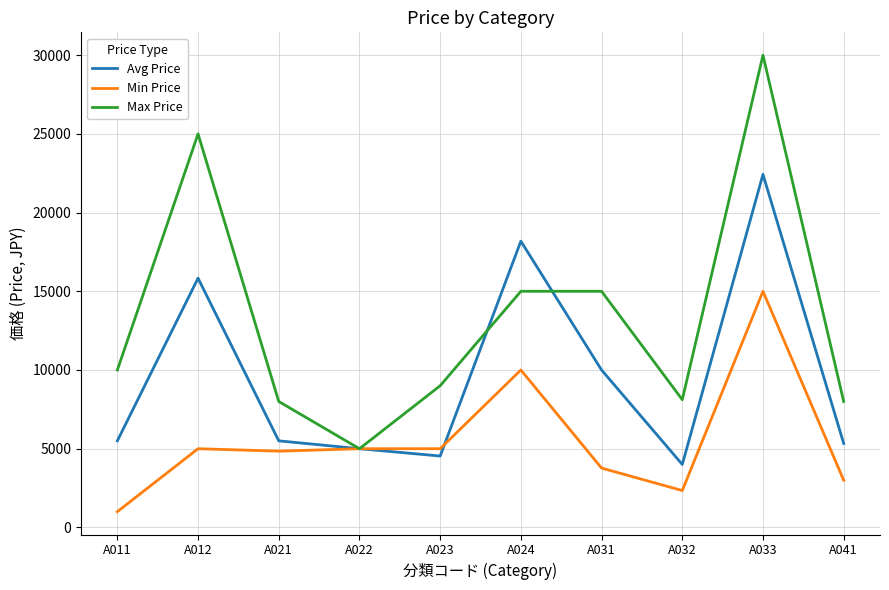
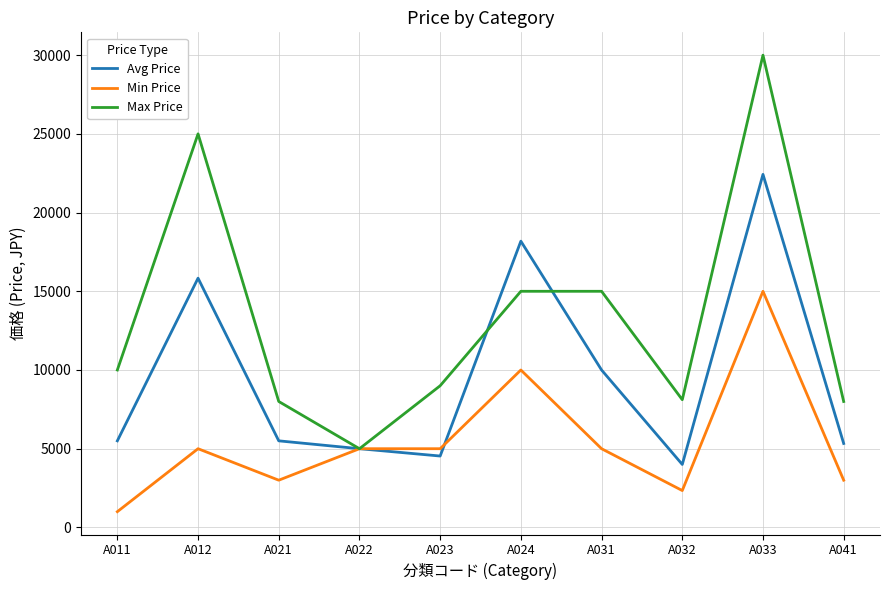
  {
    "Avg Price": {
      "A011": 5500,
      "A012": 15800,
      "A021": 5500,
      "A023": 4500,
      "A024": 18200,
      "A031": 10000,
      "A032": 4000,
      "A033": 22400,
      "A041": 5300
    },
    "Min Price": {
      "A011": 1000,
      "A012": 5000,
-     "A021": 4800,
+     "A021": 3000,
      "A023": 5000,
      "A024": 10000,
-     "A031": 3800,
+     "A031": 5000,
      "A032": 2300,
      "A033": 15000,
      "A041": 3000
    },
    "Max Price": {
      "A011": 10000,
      "A012": 25000,
      "A021": 8000,
      "A023": 9000,
      "A024": 15000,
      "A031": 15000,
      "A032": 8100,
      "A033": 30000,
      "A041": 8000
    }
  }
